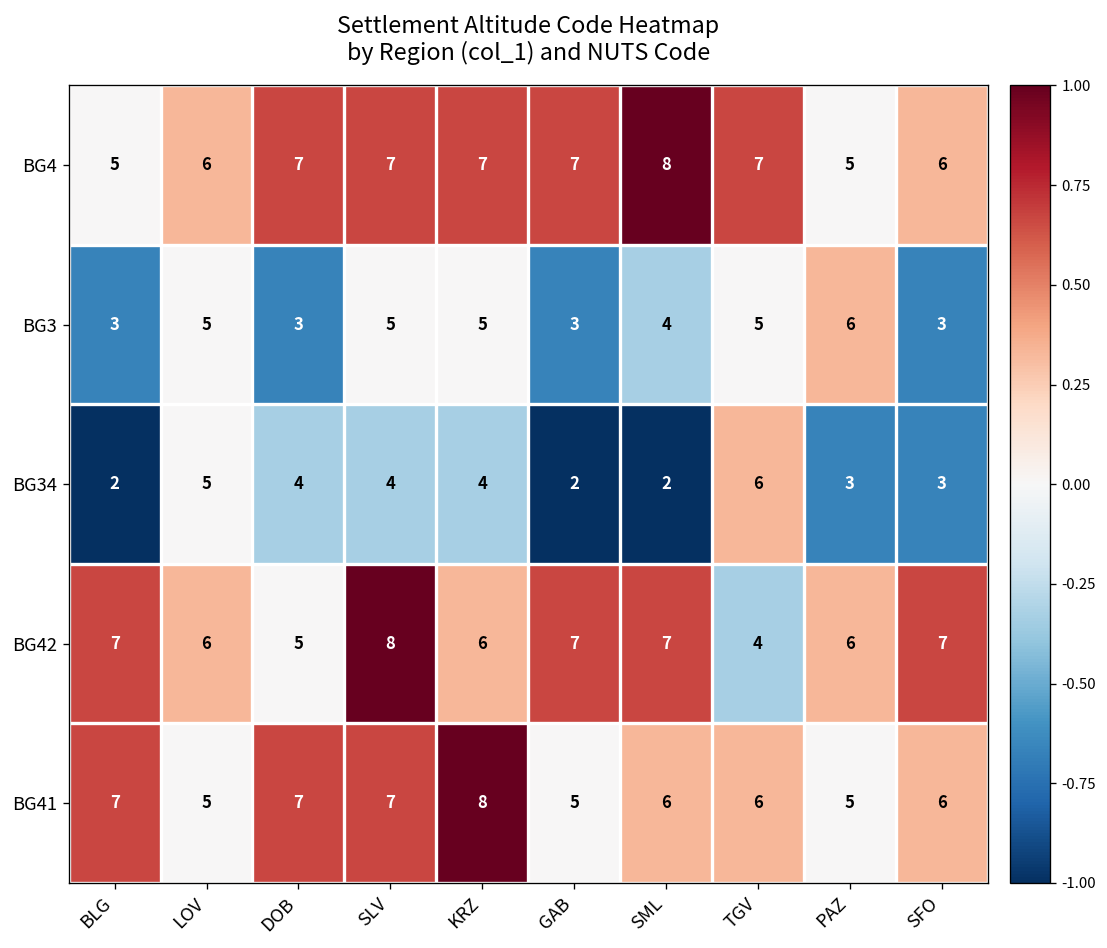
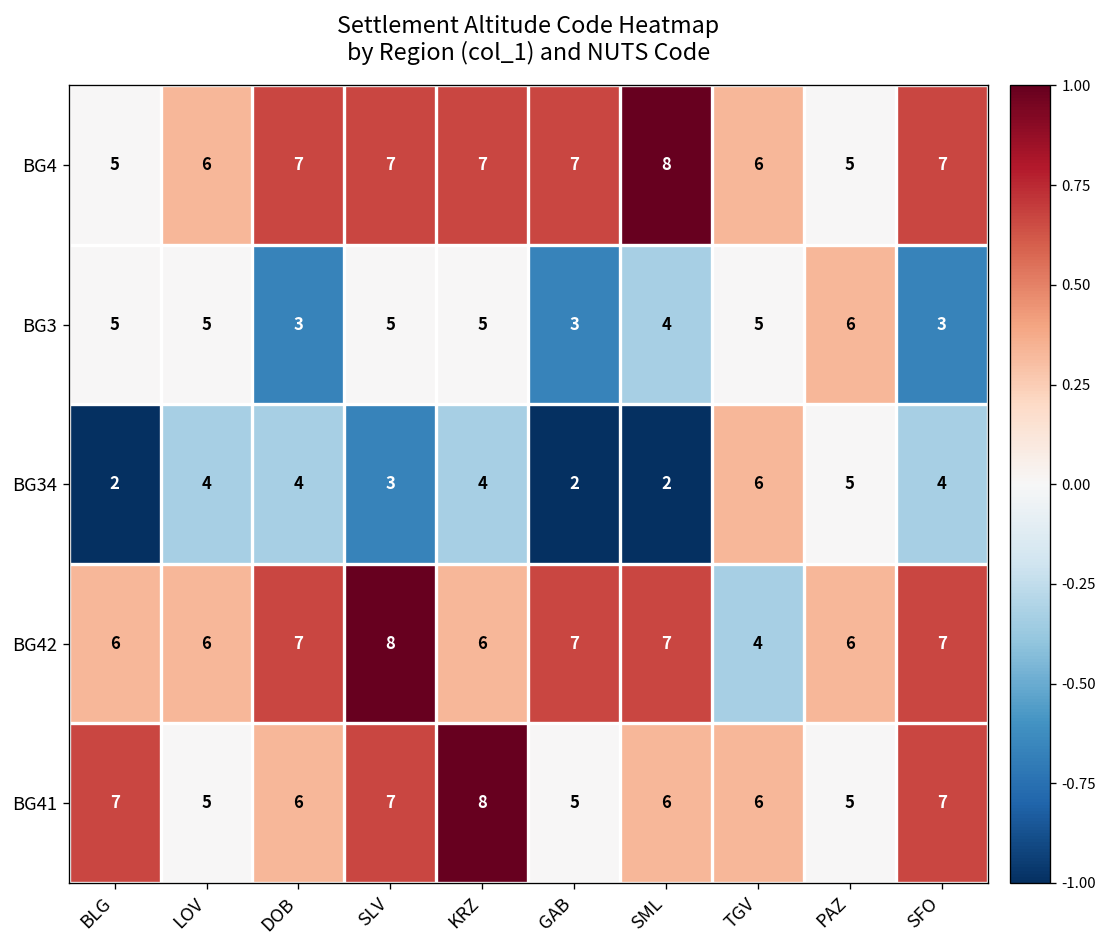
  {
    "BG4": {
      "BLG": 5,
      "LOV": 6,
      "DOB": 7,
      "SLV": 7,
      "KRZ": 7,
      "GAB": 7,
      "SML": 8,
-     "TGV": 7,
+     "TGV": 6,
      "PAZ": 5,
-     "SFO": 6
+     "SFO": 7
    },
    "BG3": {
-     "BLG": 3,
+     "BLG": 5,
      "LOV": 5,
      "DOB": 3,
      "SLV": 5,
      "KRZ": 5,
      "GAB": 3,
      "SML": 4,
      "TGV": 5,
      "PAZ": 6,
      "SFO": 3
    },
    "BG34": {
      "BLG": 2,
-     "LOV": 5,
+     "LOV": 4,
      "DOB": 4,
-     "SLV": 4,
+     "SLV": 3,
      "KRZ": 4,
      "GAB": 2,
      "SML": 2,
      "TGV": 6,
-     "PAZ": 3,
-     "SFO": 3
+     "PAZ": 5,
+     "SFO": 4
    },
    "BG42": {
-     "BLG": 7,
+     "BLG": 6,
      "LOV": 6,
-     "DOB": 5,
+     "DOB": 7,
      "SLV": 8,
      "KRZ": 6,
      "GAB": 7,
      "SML": 7,
      "TGV": 4,
      "PAZ": 6,
      "SFO": 7
    },
    "BG41": {
      "BLG": 7,
      "LOV": 5,
-     "DOB": 7,
+     "DOB": 6,
      "SLV": 7,
      "KRZ": 8,
      "GAB": 5,
      "SML": 6,
      "TGV": 6,
      "PAZ": 5,
-     "SFO": 6
+     "SFO": 7
    }
  }
